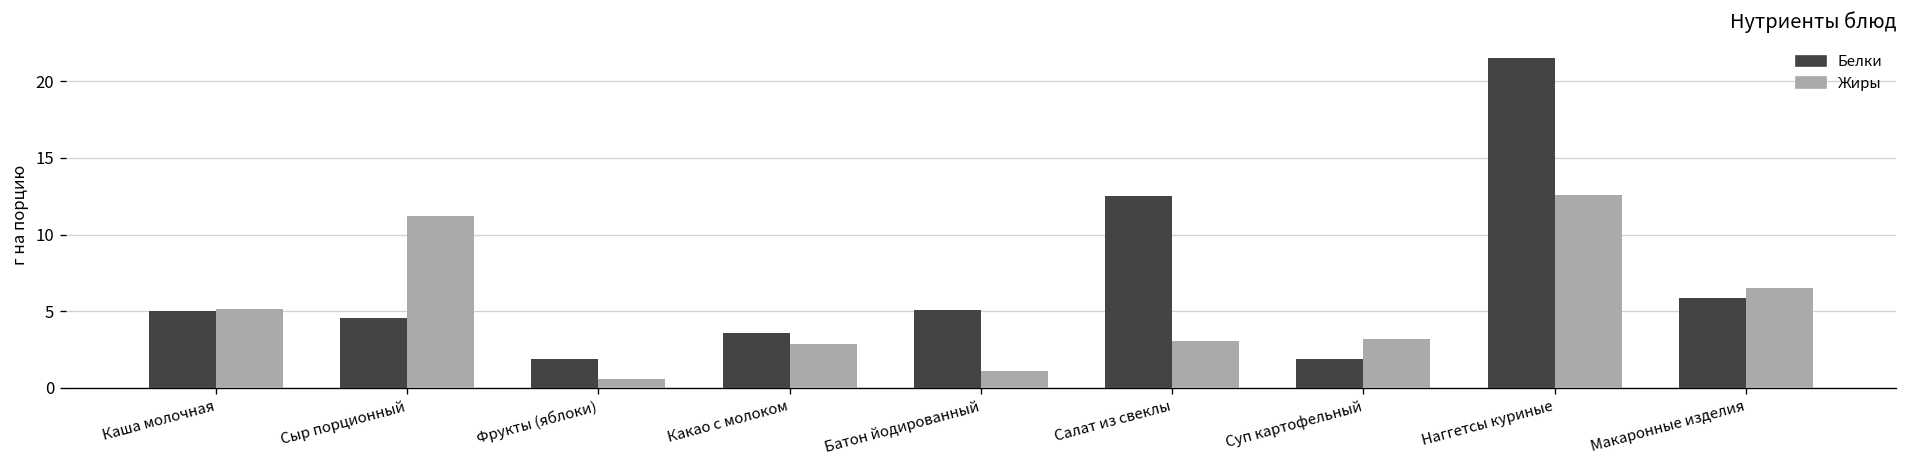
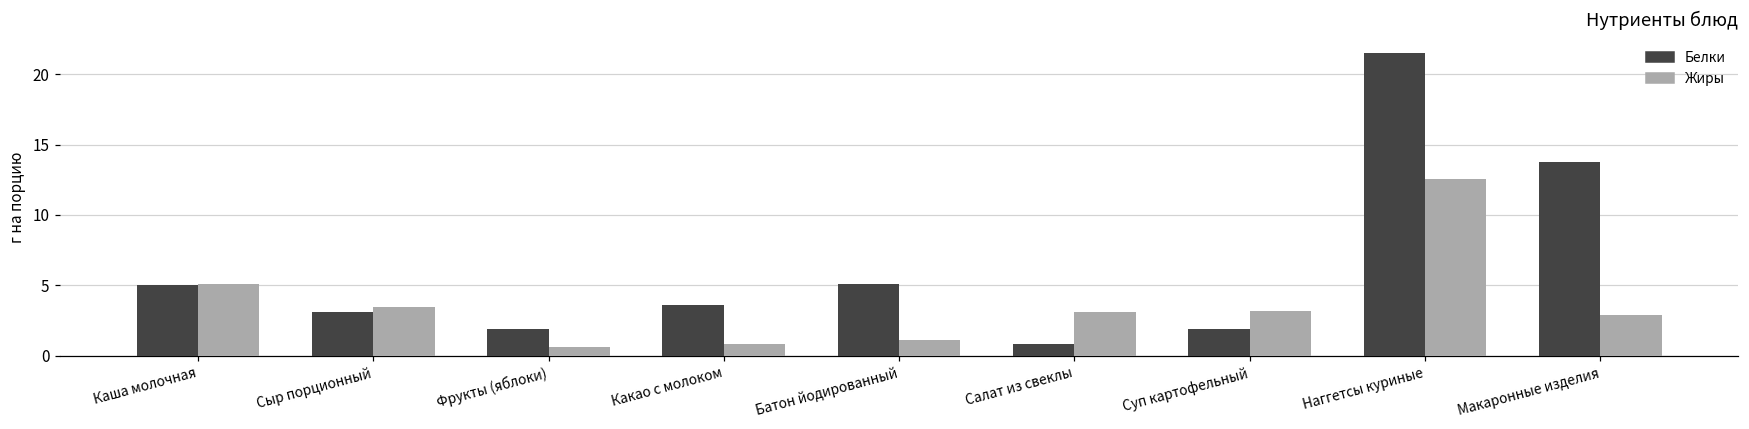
  {
    "Белки": {
      "Каша молочная": 5.0,
-     "Сыр порционный": 4.6,
+     "Сыр порционный": 3.1,
      "Фрукты (яблоки)": 1.9,
      "Какао с молоком": 3.6,
      "Батон йодированный": 5.1,
-     "Салат из свеклы": 12.5,
+     "Салат из свеклы": 0.8,
      "Суп картофельный": 1.9,
      "Наггетсы куриные": 21.5,
-     "Макаронные изделия": 5.9
+     "Макаронные изделия": 13.8
    },
    "Жиры": {
      "Каша молочная": 5.1,
-     "Сыр порционный": 11.2,
+     "Сыр порционный": 3.5,
      "Фрукты (яблоки)": 0.6,
-     "Какао с молоком": 2.9,
+     "Какао с молоком": 0.8,
      "Батон йодированный": 1.1,
      "Салат из свеклы": 3.1,
      "Суп картофельный": 3.2,
      "Наггетсы куриные": 12.6,
-     "Макаронные изделия": 6.5
+     "Макаронные изделия": 2.9
    }
  }
